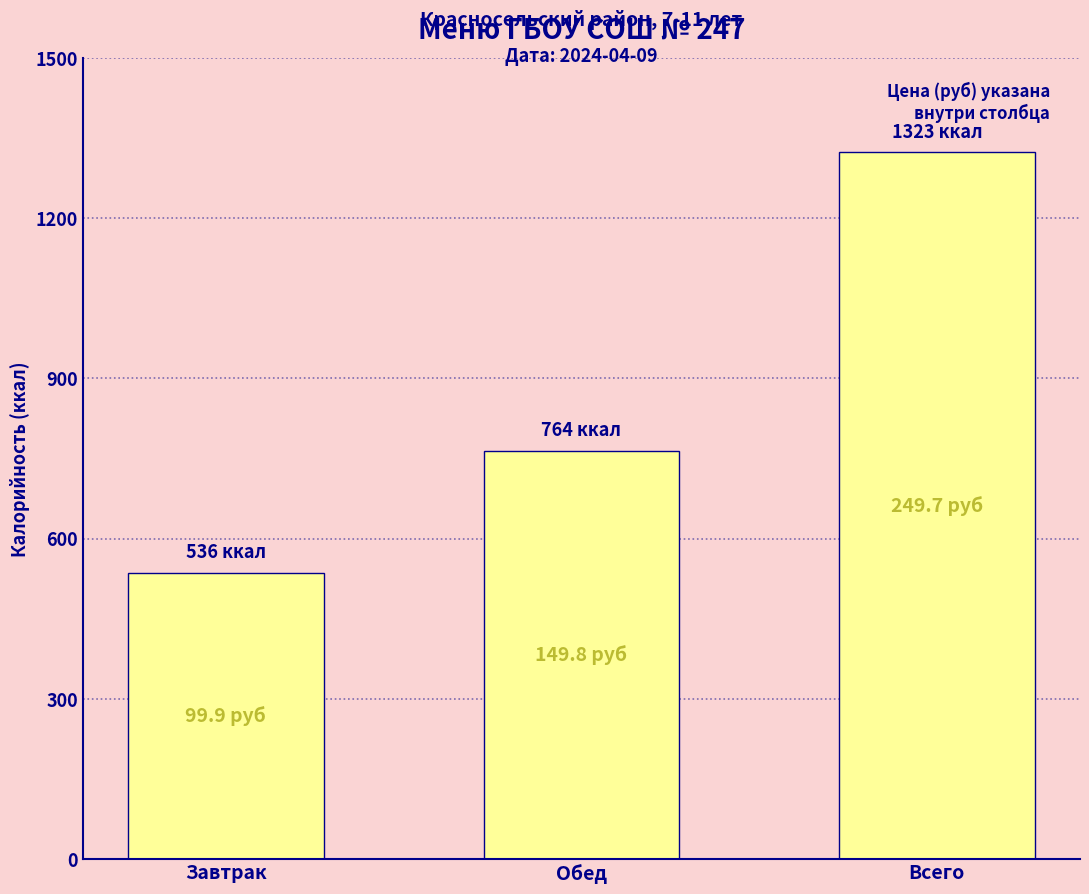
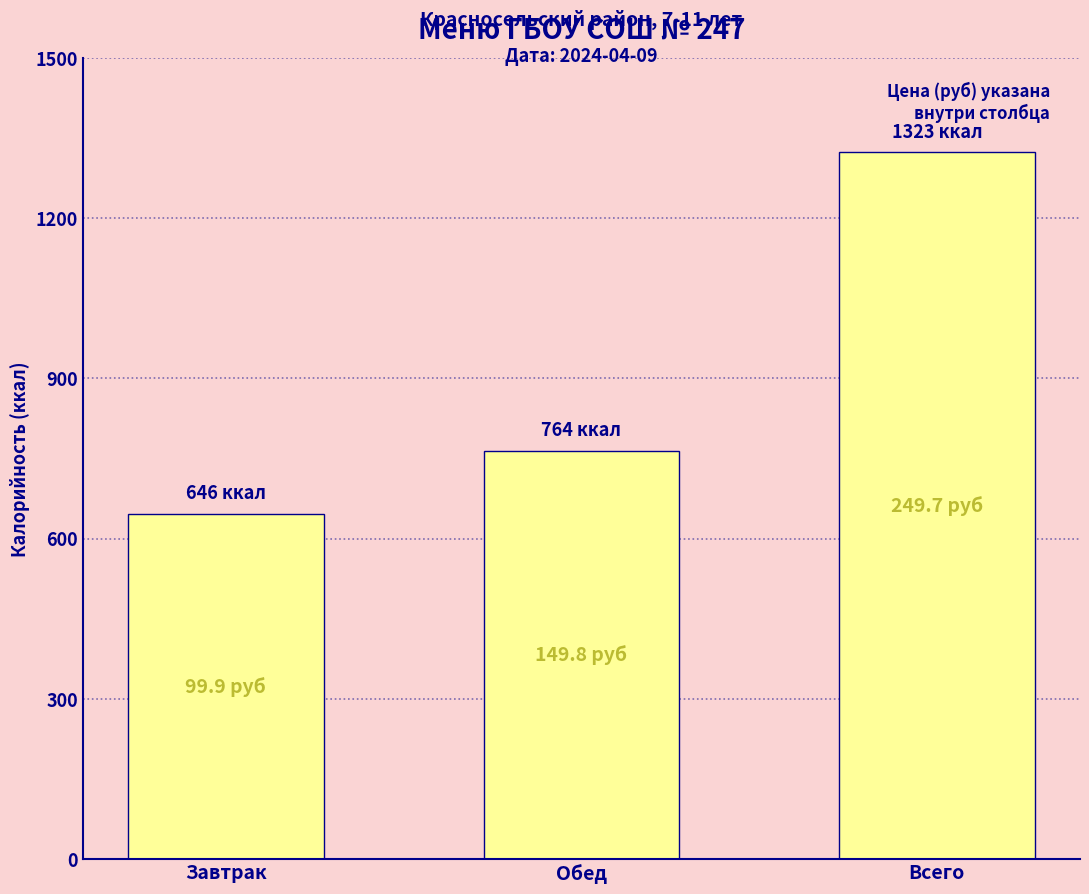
  {
-   "Завтрак": 536,
+   "Завтрак": 646,
    "Обед": 764,
    "Всего": 1323
  }
